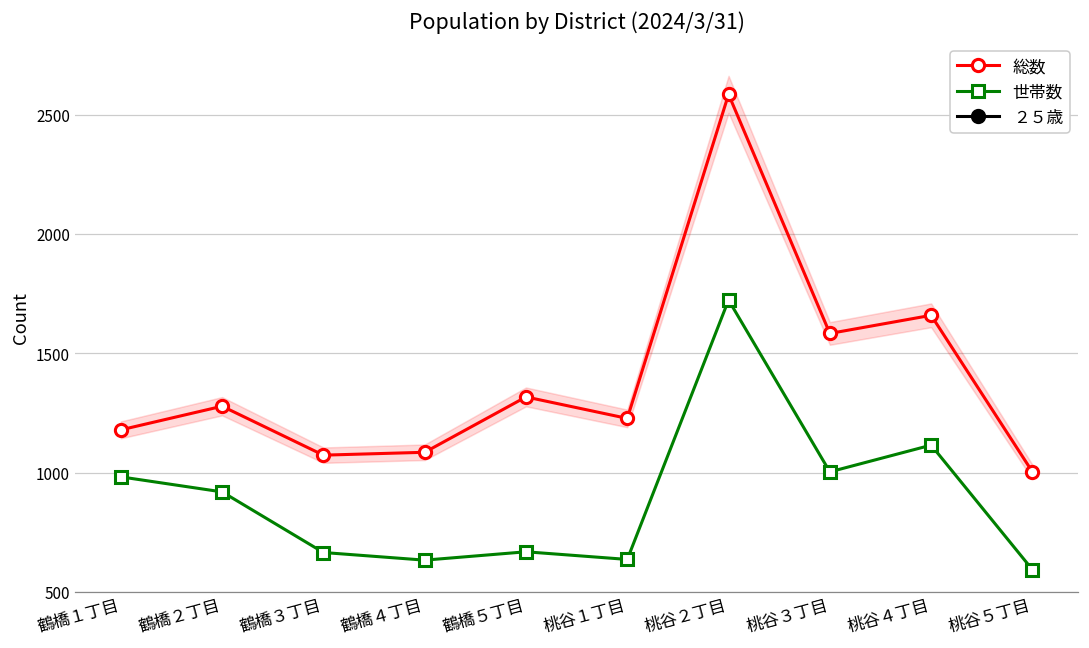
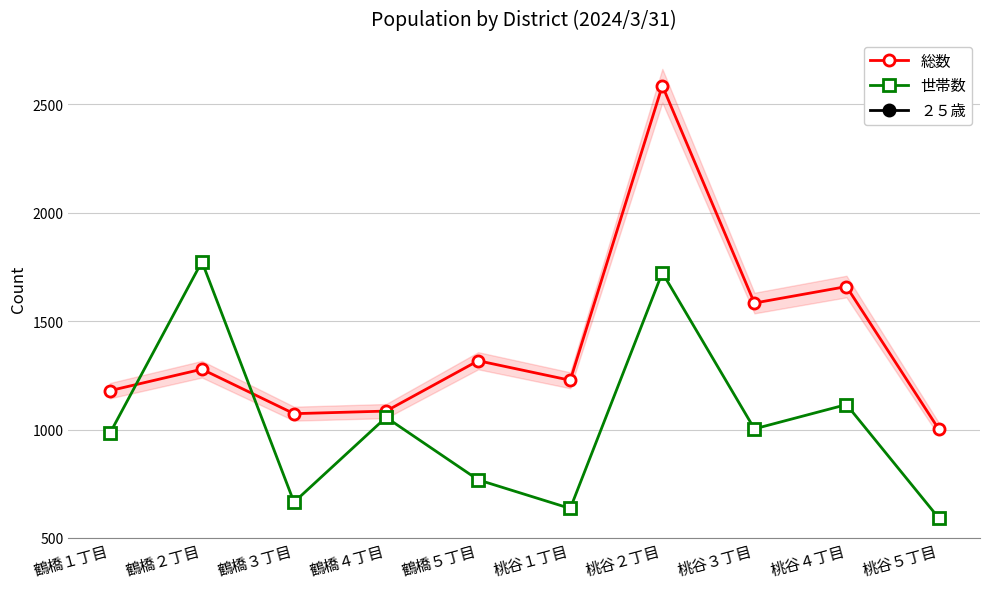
  {
    "世帯数": {
      "鶴橋１丁目": 980,
-     "鶴橋２丁目": 920,
+     "鶴橋２丁目": 1770,
      "鶴橋３丁目": 670,
-     "鶴橋４丁目": 630,
-     "鶴橋５丁目": 670,
+     "鶴橋４丁目": 1060,
+     "鶴橋５丁目": 770,
      "桃谷１丁目": 640,
      "桃谷２丁目": 1720,
      "桃谷３丁目": 1000,
      "桃谷４丁目": 1120,
      "桃谷５丁目": 590
    }
  }
